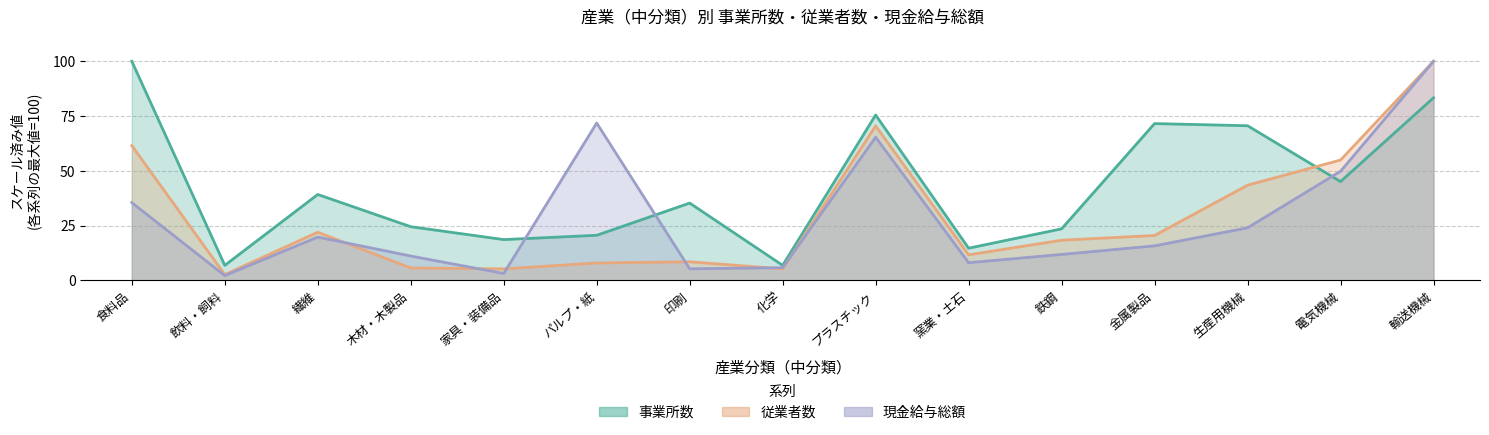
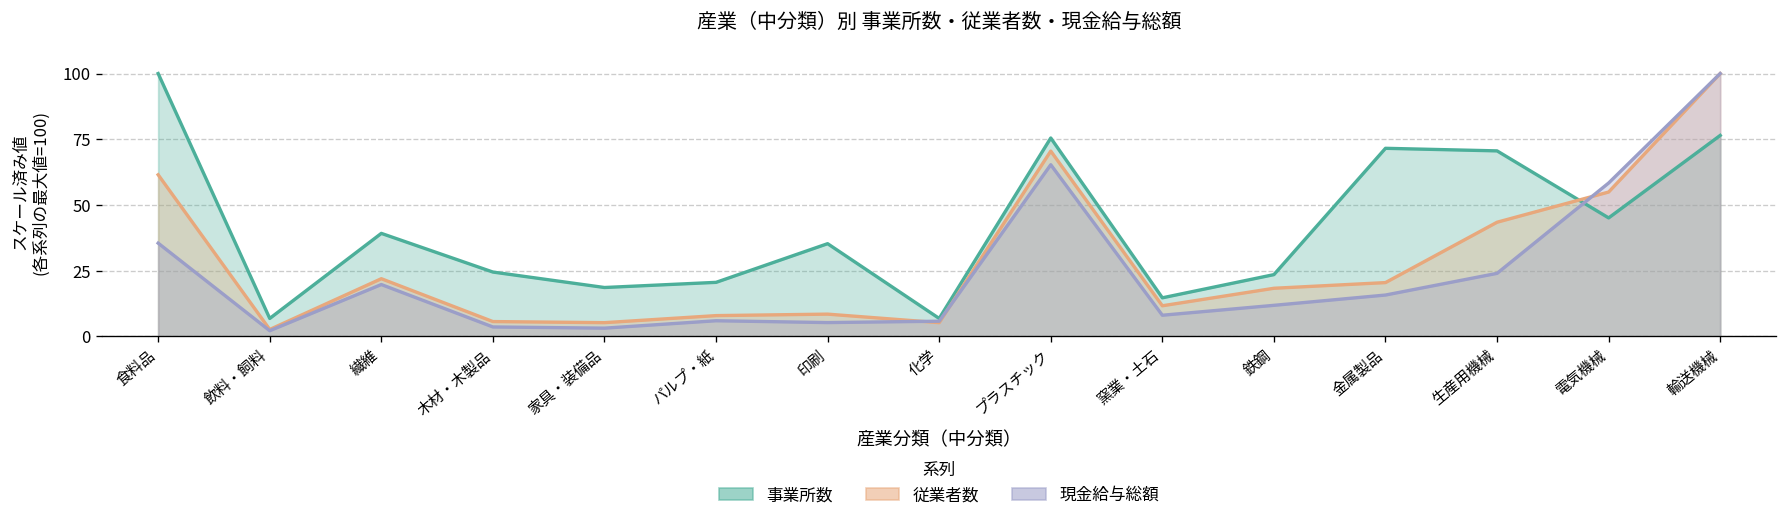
  {
    "事業所数": {
      "食料品": 100,
      "飲料・飼料": 7,
      "繊維": 39,
      "木材・木製品": 25,
      "家具・装備品": 19,
      "パルプ・紙": 21,
      "印刷": 35,
      "プラスチック": 75,
      "窯業・土石": 15,
      "鉄鋼": 24,
      "金属製品": 72,
      "生産用機械": 71,
      "電気機械": 45,
-     "輸送機械": 83
+     "輸送機械": 76
    },
    "従業者数": {
      "食料品": 62,
      "繊維": 22,
      "木材・木製品": 6,
      "家具・装備品": 5,
      "パルプ・紙": 8,
      "印刷": 9,
      "プラスチック": 71,
      "窯業・土石": 12,
      "鉄鋼": 18,
      "金属製品": 20,
      "生産用機械": 43,
      "電気機械": 55
    },
    "現金給与総額": {
      "食料品": 36,
      "繊維": 20,
-     "木材・木製品": 11,
+     "木材・木製品": 4,
      "家具・装備品": 3,
-     "パルプ・紙": 72,
+     "パルプ・紙": 6,
      "印刷": 5,
      "プラスチック": 65,
      "窯業・土石": 8,
      "鉄鋼": 12,
      "金属製品": 16,
      "生産用機械": 24,
-     "電気機械": 50
+     "電気機械": 58
    }
  }
